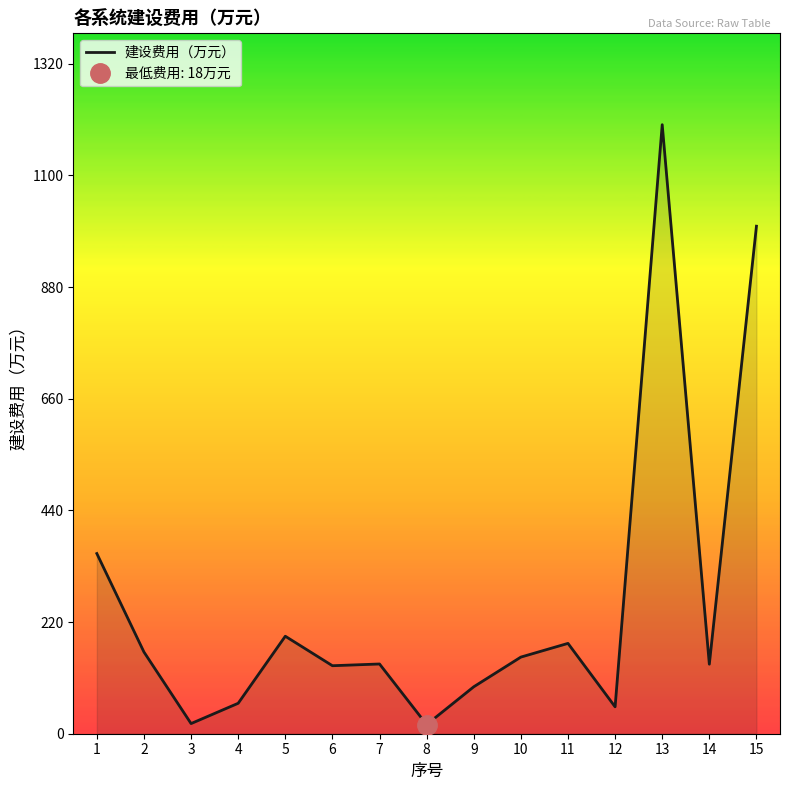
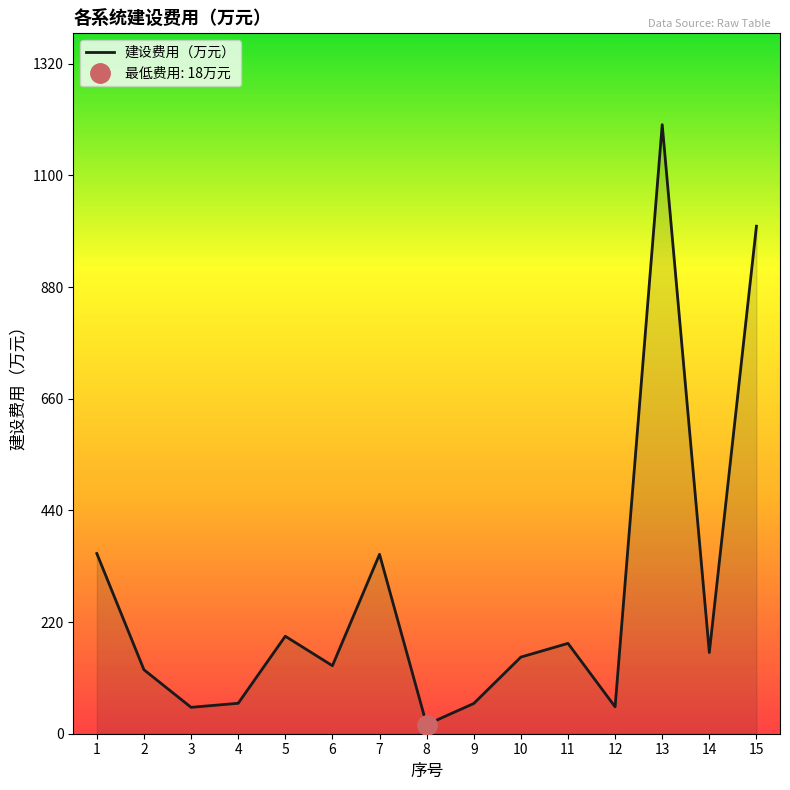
  {
    "建设费用（万元）": {
      "1": 360,
-     "2": 160,
-     "3": 20,
+     "2": 130,
+     "3": 50,
      "4": 60,
      "5": 190,
      "6": 130,
-     "7": 140,
-     "9": 90,
+     "7": 350,
+     "9": 60,
      "10": 150,
      "11": 180,
      "12": 50,
      "13": 1200,
-     "14": 140,
+     "14": 160,
      "15": 1000
    }
  }
